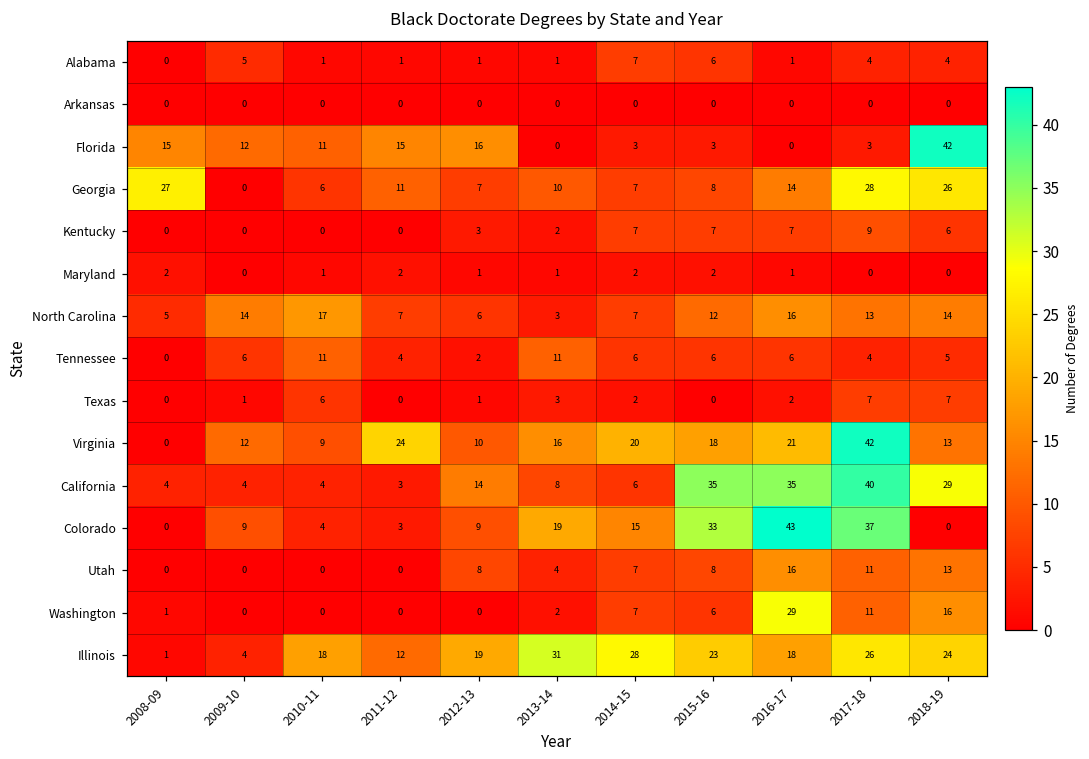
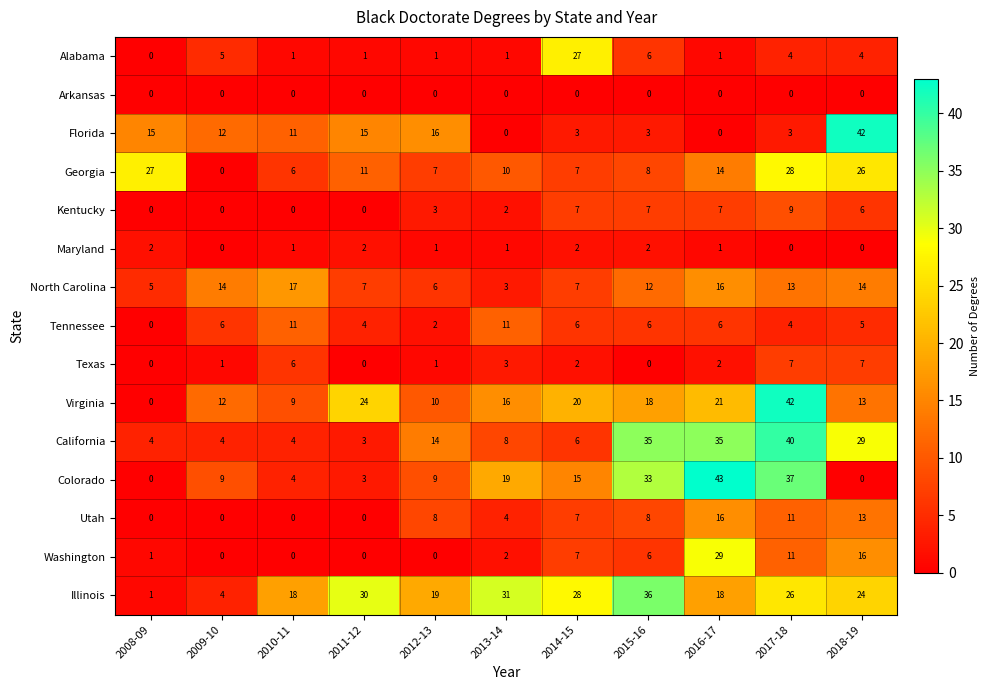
  {
    "Alabama": {
      "2008-09": 0,
      "2009-10": 5,
      "2010-11": 1,
      "2011-12": 1,
      "2012-13": 1,
      "2013-14": 1,
-     "2014-15": 7,
+     "2014-15": 27,
      "2015-16": 6,
      "2016-17": 1,
      "2017-18": 4,
      "2018-19": 4
    },
    "Arkansas": {
      "2008-09": 0,
      "2009-10": 0,
      "2010-11": 0,
      "2011-12": 0,
      "2012-13": 0,
      "2013-14": 0,
      "2014-15": 0,
      "2015-16": 0,
      "2016-17": 0,
      "2017-18": 0,
      "2018-19": 0
    },
    "Florida": {
      "2008-09": 15,
      "2009-10": 12,
      "2010-11": 11,
      "2011-12": 15,
      "2012-13": 16,
      "2013-14": 0,
      "2014-15": 3,
      "2015-16": 3,
      "2016-17": 0,
      "2017-18": 3,
      "2018-19": 42
    },
    "Georgia": {
      "2008-09": 27,
      "2009-10": 0,
      "2010-11": 6,
      "2011-12": 11,
      "2012-13": 7,
      "2013-14": 10,
      "2014-15": 7,
      "2015-16": 8,
      "2016-17": 14,
      "2017-18": 28,
      "2018-19": 26
    },
    "Kentucky": {
      "2008-09": 0,
      "2009-10": 0,
      "2010-11": 0,
      "2011-12": 0,
      "2012-13": 3,
      "2013-14": 2,
      "2014-15": 7,
      "2015-16": 7,
      "2016-17": 7,
      "2017-18": 9,
      "2018-19": 6
    },
    "Maryland": {
      "2008-09": 2,
      "2009-10": 0,
      "2010-11": 1,
      "2011-12": 2,
      "2012-13": 1,
      "2013-14": 1,
      "2014-15": 2,
      "2015-16": 2,
      "2016-17": 1,
      "2017-18": 0,
      "2018-19": 0
    },
    "North Carolina": {
      "2008-09": 5,
      "2009-10": 14,
      "2010-11": 17,
      "2011-12": 7,
      "2012-13": 6,
      "2013-14": 3,
      "2014-15": 7,
      "2015-16": 12,
      "2016-17": 16,
      "2017-18": 13,
      "2018-19": 14
    },
    "Tennessee": {
      "2008-09": 0,
      "2009-10": 6,
      "2010-11": 11,
      "2011-12": 4,
      "2012-13": 2,
      "2013-14": 11,
      "2014-15": 6,
      "2015-16": 6,
      "2016-17": 6,
      "2017-18": 4,
      "2018-19": 5
    },
    "Texas": {
      "2008-09": 0,
      "2009-10": 1,
      "2010-11": 6,
      "2011-12": 0,
      "2012-13": 1,
      "2013-14": 3,
      "2014-15": 2,
      "2015-16": 0,
      "2016-17": 2,
      "2017-18": 7,
      "2018-19": 7
    },
    "Virginia": {
      "2008-09": 0,
      "2009-10": 12,
      "2010-11": 9,
      "2011-12": 24,
      "2012-13": 10,
      "2013-14": 16,
      "2014-15": 20,
      "2015-16": 18,
      "2016-17": 21,
      "2017-18": 42,
      "2018-19": 13
    },
    "California": {
      "2008-09": 4,
      "2009-10": 4,
      "2010-11": 4,
      "2011-12": 3,
      "2012-13": 14,
      "2013-14": 8,
      "2014-15": 6,
      "2015-16": 35,
      "2016-17": 35,
      "2017-18": 40,
      "2018-19": 29
    },
    "Colorado": {
      "2008-09": 0,
      "2009-10": 9,
      "2010-11": 4,
      "2011-12": 3,
      "2012-13": 9,
      "2013-14": 19,
      "2014-15": 15,
      "2015-16": 33,
      "2016-17": 43,
      "2017-18": 37,
      "2018-19": 0
    },
    "Utah": {
      "2008-09": 0,
      "2009-10": 0,
      "2010-11": 0,
      "2011-12": 0,
      "2012-13": 8,
      "2013-14": 4,
      "2014-15": 7,
      "2015-16": 8,
      "2016-17": 16,
      "2017-18": 11,
      "2018-19": 13
    },
    "Washington": {
      "2008-09": 1,
      "2009-10": 0,
      "2010-11": 0,
      "2011-12": 0,
      "2012-13": 0,
      "2013-14": 2,
      "2014-15": 7,
      "2015-16": 6,
      "2016-17": 29,
      "2017-18": 11,
      "2018-19": 16
    },
    "Illinois": {
      "2008-09": 1,
      "2009-10": 4,
      "2010-11": 18,
-     "2011-12": 12,
+     "2011-12": 30,
      "2012-13": 19,
      "2013-14": 31,
      "2014-15": 28,
-     "2015-16": 23,
+     "2015-16": 36,
      "2016-17": 18,
      "2017-18": 26,
      "2018-19": 24
    }
  }
